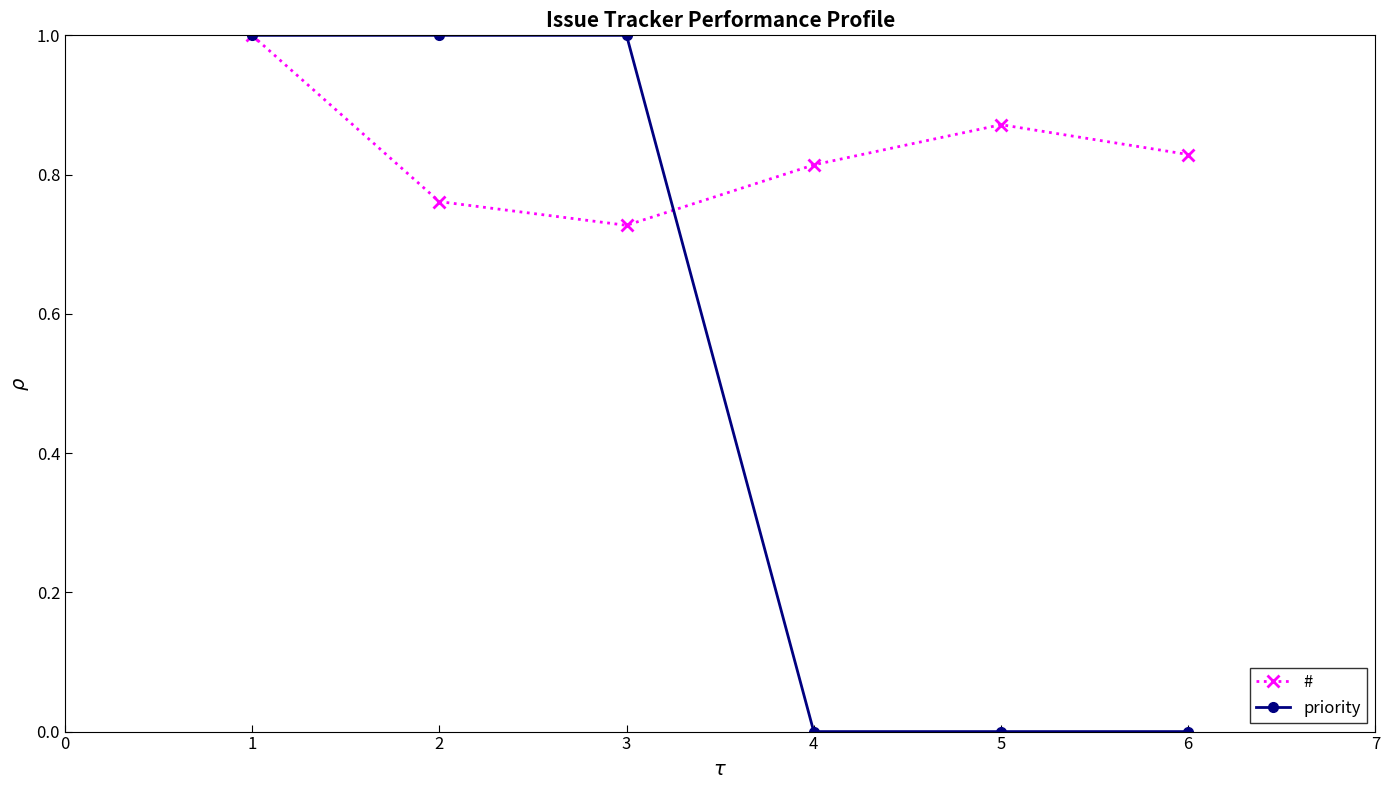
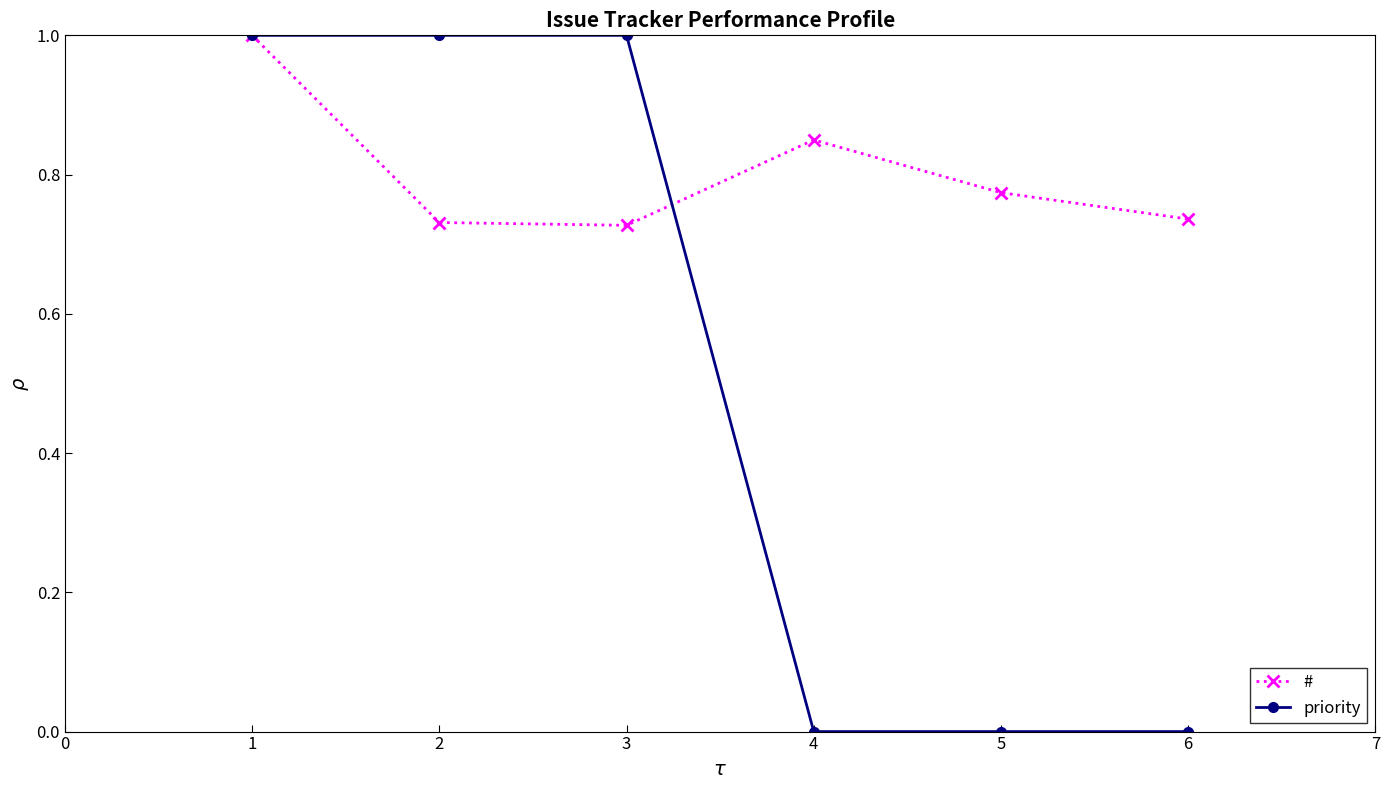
  {
    "#": {
-     "2": 0.76,
+     "2": 0.73,
      "3": 0.73,
-     "4": 0.81,
-     "5": 0.87,
-     "6": 0.83
+     "4": 0.85,
+     "5": 0.77,
+     "6": 0.74
    },
    "priority": {
      "2": 1.00,
      "3": 1.00,
      "4": 0.00,
      "5": 0.00,
      "6": 0.00
    }
  }
